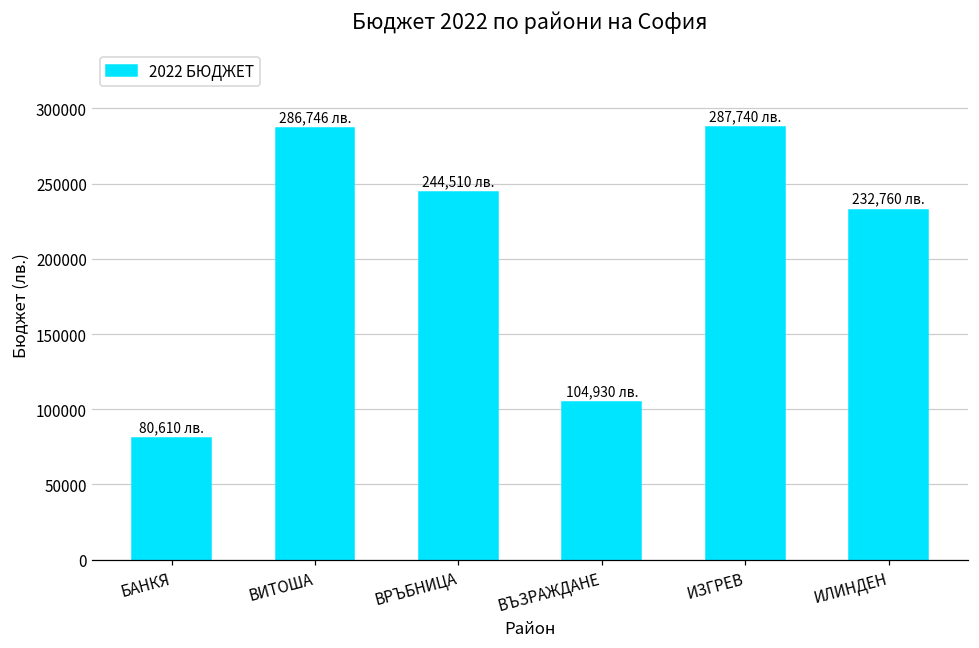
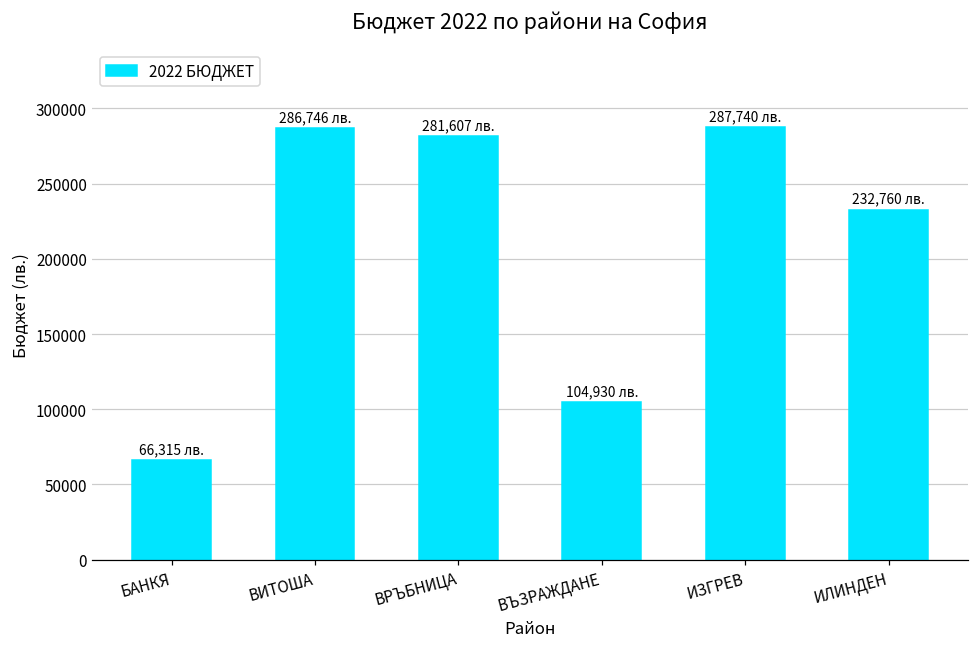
  {
-   "БАНКЯ": "80,610",
+   "БАНКЯ": "66,315",
    "ВИТОША": "286,746",
-   "ВРЪБНИЦА": "244,510",
+   "ВРЪБНИЦА": "281,607",
    "ВЪЗРАЖДАНЕ": "104,930",
    "ИЗГРЕВ": "287,740",
    "ИЛИНДЕН": "232,760"
  }
